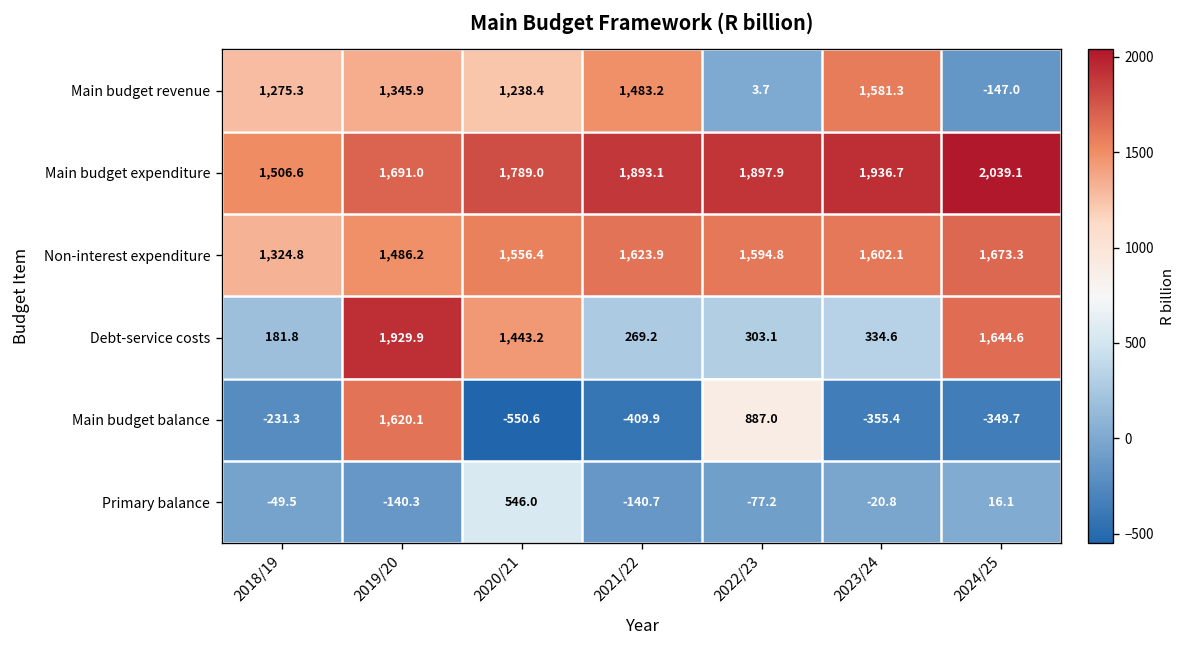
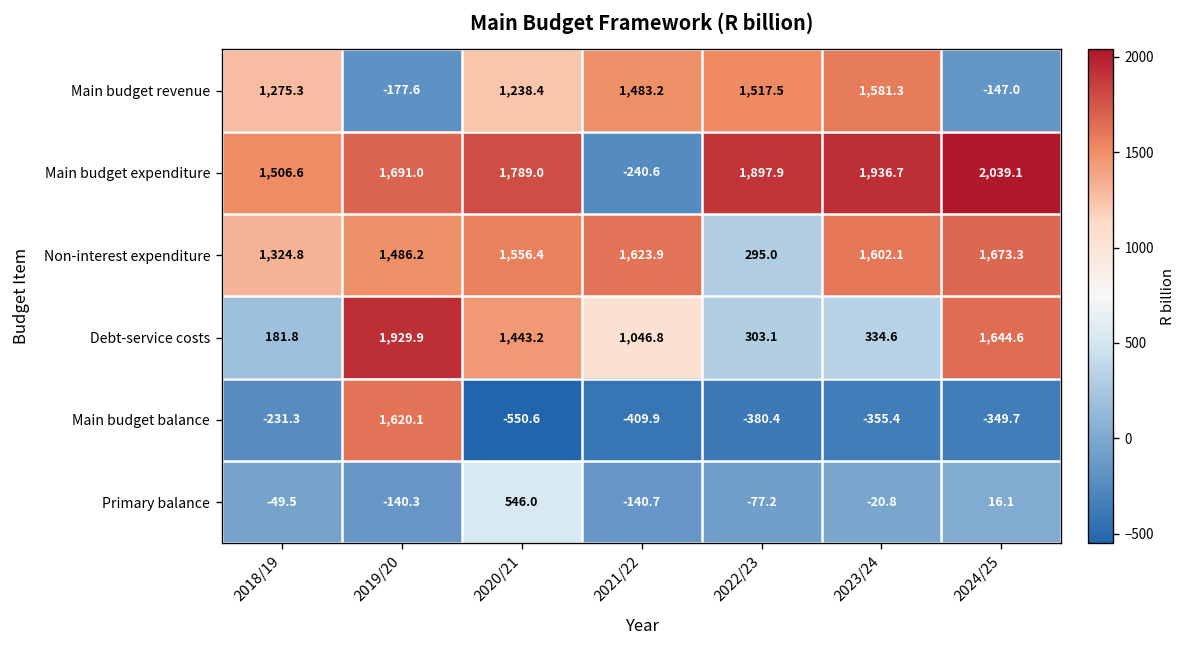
  {
    "Main budget revenue": {
      "2018/19": "1,275.3",
-     "2019/20": "1,345.9",
+     "2019/20": "-177.6",
      "2020/21": "1,238.4",
      "2021/22": "1,483.2",
-     "2022/23": "3.7",
+     "2022/23": "1,517.5",
      "2023/24": "1,581.3",
      "2024/25": "-147.0"
    },
    "Main budget expenditure": {
      "2018/19": "1,506.6",
      "2019/20": "1,691.0",
      "2020/21": "1,789.0",
-     "2021/22": "1,893.1",
+     "2021/22": "-240.6",
      "2022/23": "1,897.9",
      "2023/24": "1,936.7",
      "2024/25": "2,039.1"
    },
    "Non-interest expenditure": {
      "2018/19": "1,324.8",
      "2019/20": "1,486.2",
      "2020/21": "1,556.4",
      "2021/22": "1,623.9",
-     "2022/23": "1,594.8",
+     "2022/23": "295.0",
      "2023/24": "1,602.1",
      "2024/25": "1,673.3"
    },
    "Debt-service costs": {
      "2018/19": "181.8",
      "2019/20": "1,929.9",
      "2020/21": "1,443.2",
-     "2021/22": "269.2",
+     "2021/22": "1,046.8",
      "2022/23": "303.1",
      "2023/24": "334.6",
      "2024/25": "1,644.6"
    },
    "Main budget balance": {
      "2018/19": "-231.3",
      "2019/20": "1,620.1",
      "2020/21": "-550.6",
      "2021/22": "-409.9",
-     "2022/23": "887.0",
+     "2022/23": "-380.4",
      "2023/24": "-355.4",
      "2024/25": "-349.7"
    },
    "Primary balance": {
      "2018/19": "-49.5",
      "2019/20": "-140.3",
      "2020/21": "546.0",
      "2021/22": "-140.7",
      "2022/23": "-77.2",
      "2023/24": "-20.8",
      "2024/25": "16.1"
    }
  }
